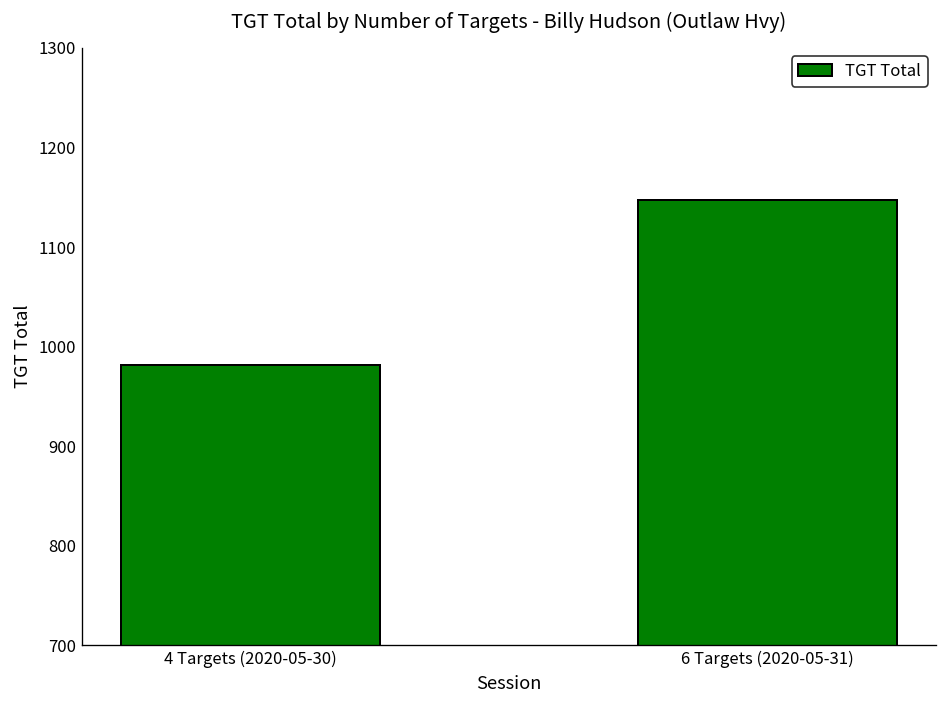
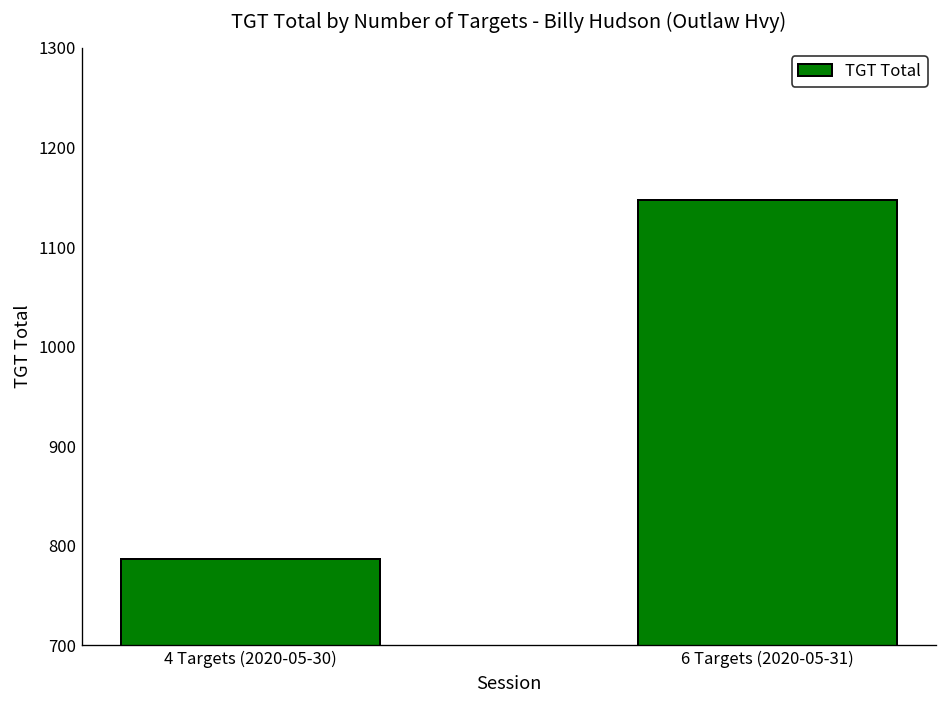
  {
-   "4 Targets (2020-05-30)": 980,
+   "4 Targets (2020-05-30)": 790,
    "6 Targets (2020-05-31)": 1150
  }
